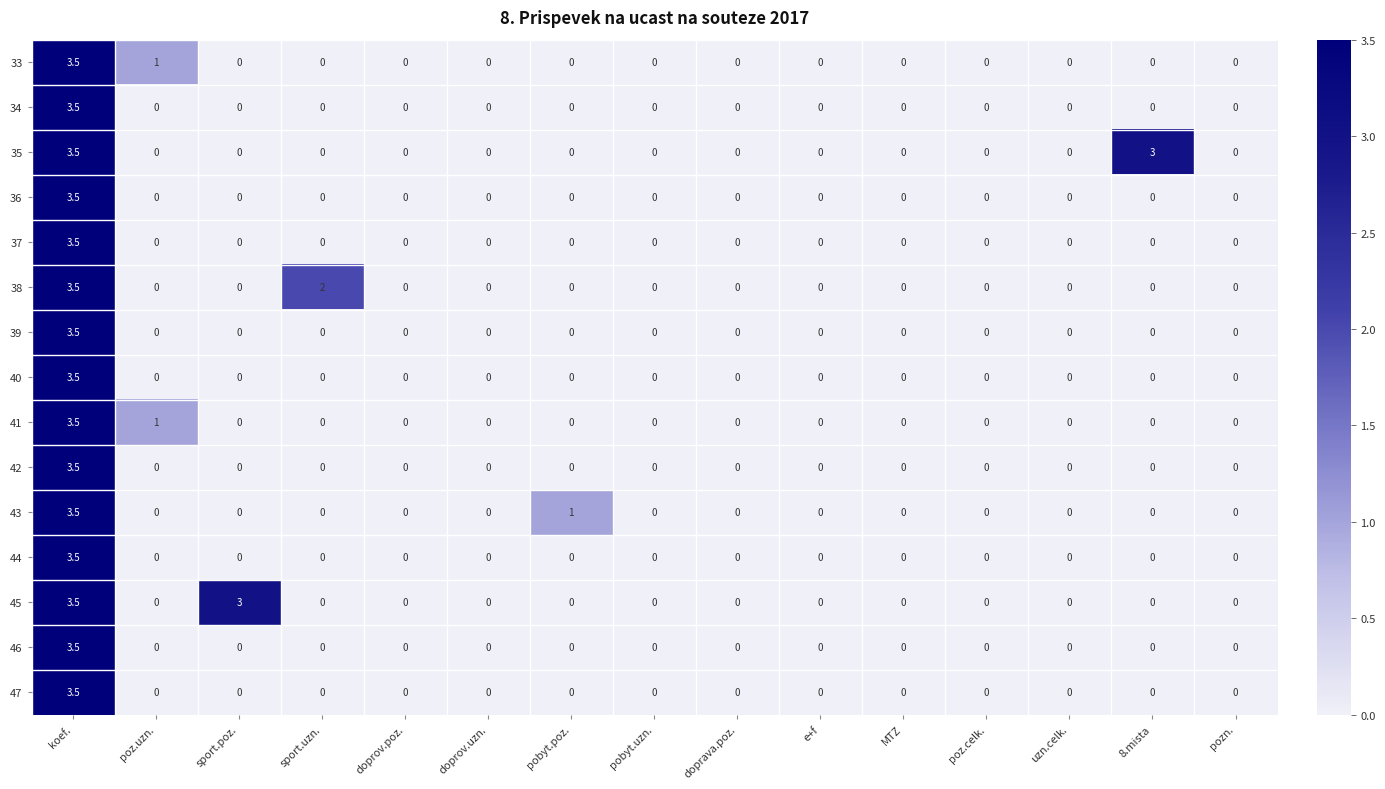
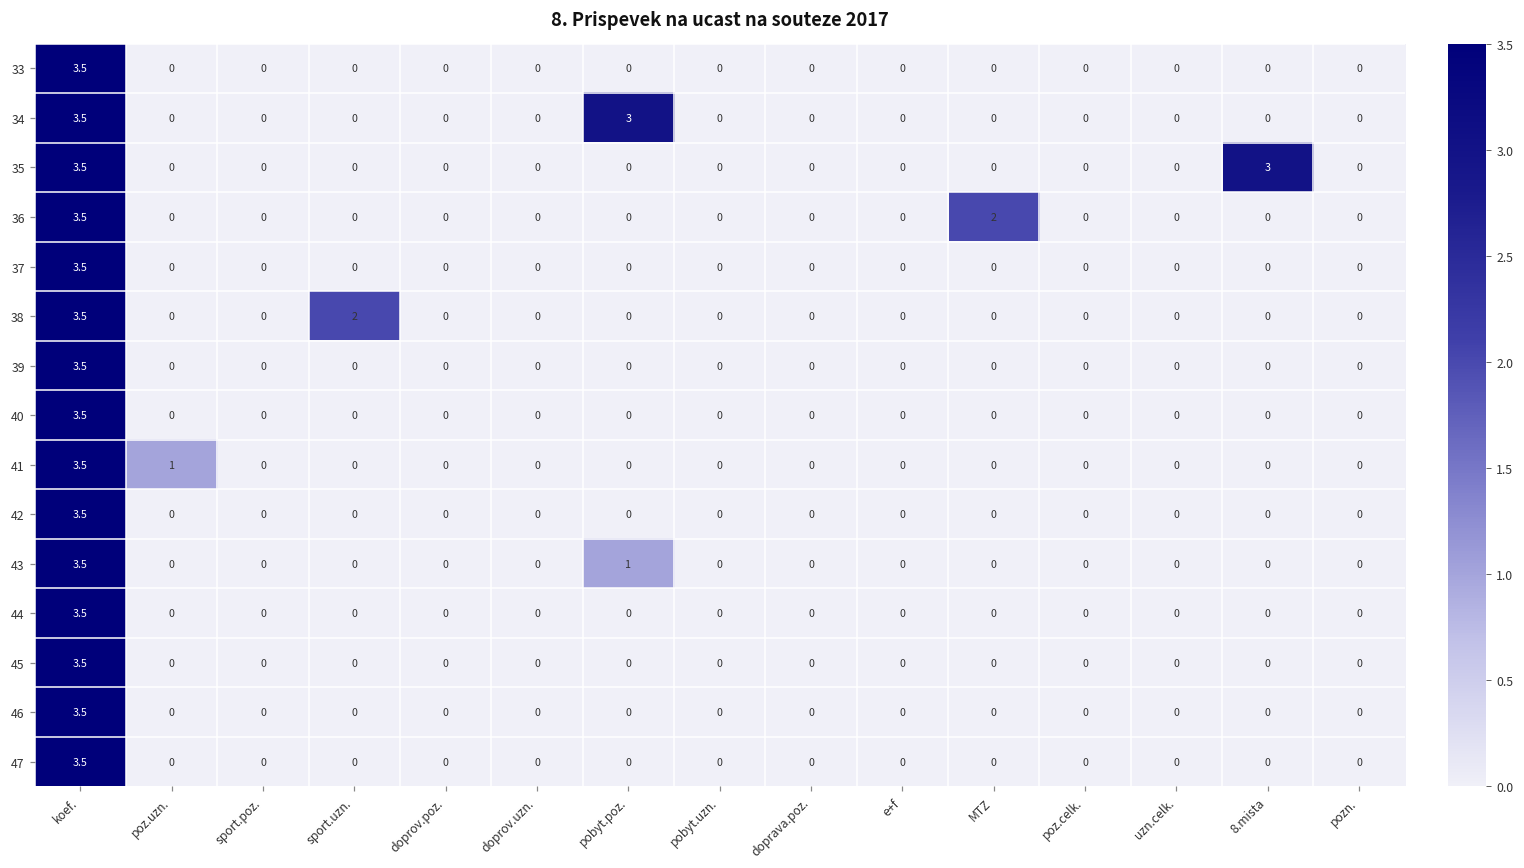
  {
    "33": {
      "koef.": 3.5,
-     "poz.uzn.": 1,
+     "poz.uzn.": 0,
      "sport.poz.": 0,
      "sport.uzn.": 0,
      "doprov.poz.": 0,
      "doprov.uzn.": 0,
      "pobyt.poz.": 0,
      "pobyt.uzn.": 0,
      "doprava.poz.": 0,
      "e+f": 0,
      "MTZ": 0,
      "poz.celk.": 0,
      "uzn.celk.": 0,
      "8.mista": 0,
      "pozn.": 0
    },
    "34": {
      "koef.": 3.5,
      "poz.uzn.": 0,
      "sport.poz.": 0,
      "sport.uzn.": 0,
      "doprov.poz.": 0,
      "doprov.uzn.": 0,
-     "pobyt.poz.": 0,
+     "pobyt.poz.": 3,
      "pobyt.uzn.": 0,
      "doprava.poz.": 0,
      "e+f": 0,
      "MTZ": 0,
      "poz.celk.": 0,
      "uzn.celk.": 0,
      "8.mista": 0,
      "pozn.": 0
    },
    "36": {
      "koef.": 3.5,
      "poz.uzn.": 0,
      "sport.poz.": 0,
      "sport.uzn.": 0,
      "doprov.poz.": 0,
      "doprov.uzn.": 0,
      "pobyt.poz.": 0,
      "pobyt.uzn.": 0,
      "doprava.poz.": 0,
      "e+f": 0,
-     "MTZ": 0,
+     "MTZ": 2,
      "poz.celk.": 0,
      "uzn.celk.": 0,
      "8.mista": 0,
      "pozn.": 0
    },
    "45": {
      "koef.": 3.5,
      "poz.uzn.": 0,
-     "sport.poz.": 3,
+     "sport.poz.": 0,
      "sport.uzn.": 0,
      "doprov.poz.": 0,
      "doprov.uzn.": 0,
      "pobyt.poz.": 0,
      "pobyt.uzn.": 0,
      "doprava.poz.": 0,
      "e+f": 0,
      "MTZ": 0,
      "poz.celk.": 0,
      "uzn.celk.": 0,
      "8.mista": 0,
      "pozn.": 0
    }
  }
